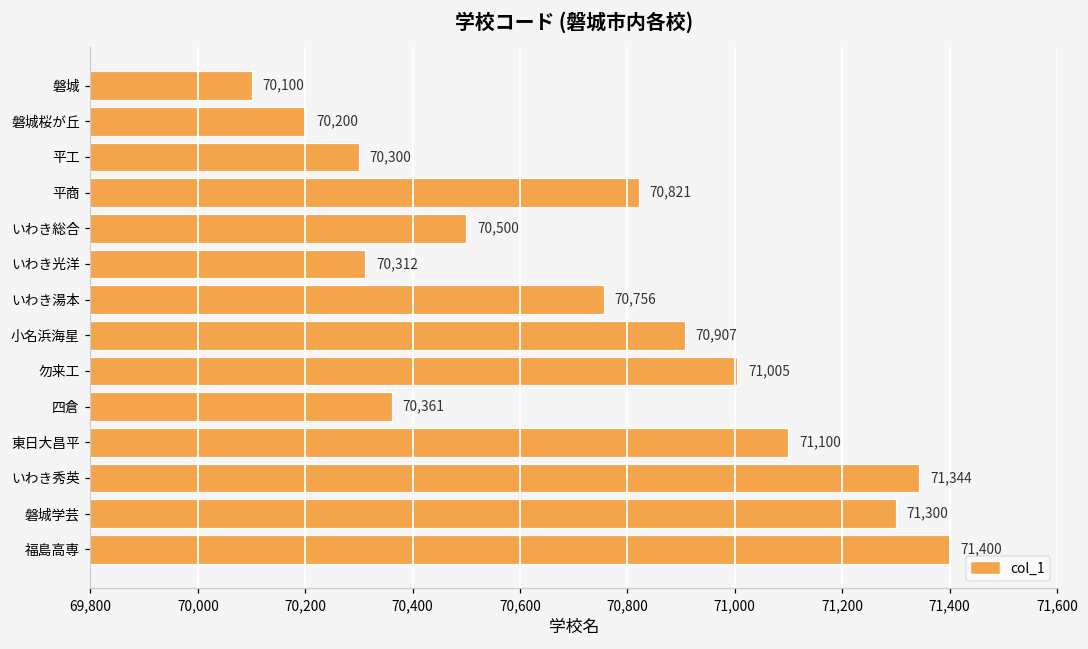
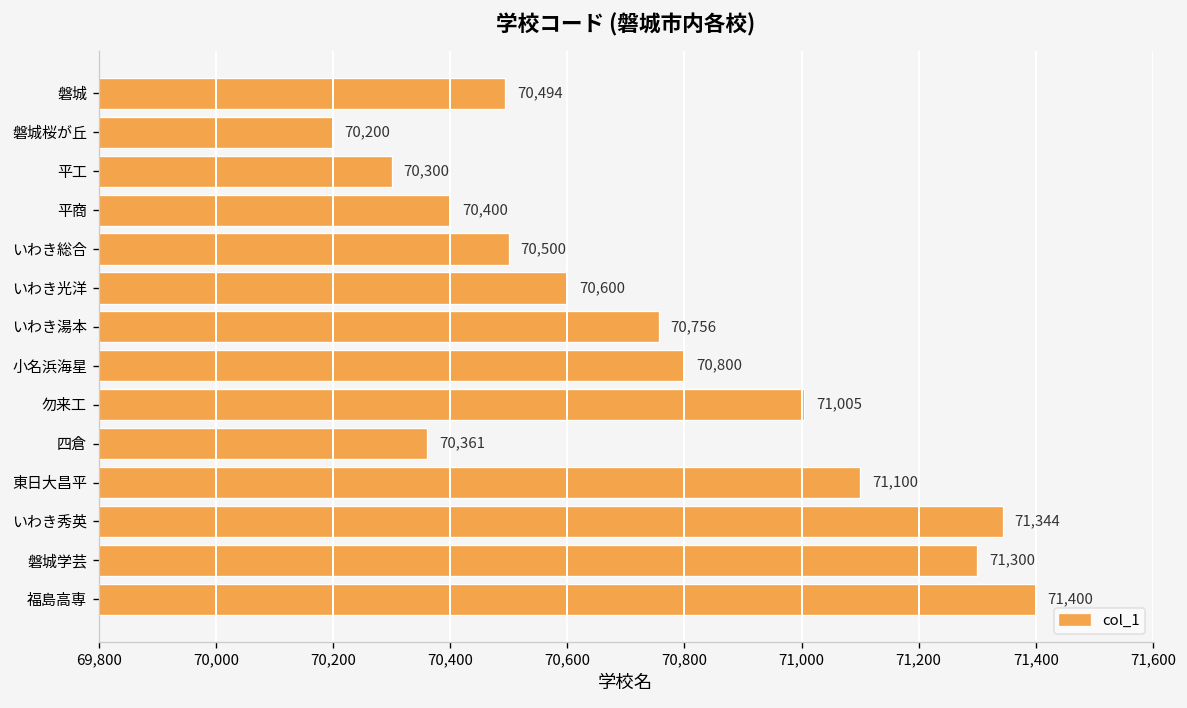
  {
-   "磐城": "70,100",
+   "磐城": "70,494",
    "磐城桜が丘": "70,200",
    "平工": "70,300",
-   "平商": "70,821",
+   "平商": "70,400",
    "いわき総合": "70,500",
-   "いわき光洋": "70,312",
+   "いわき光洋": "70,600",
    "いわき湯本": "70,756",
-   "小名浜海星": "70,907",
+   "小名浜海星": "70,800",
    "勿来工": "71,005",
    "四倉": "70,361",
    "東日大昌平": "71,100",
    "いわき秀英": "71,344",
    "磐城学芸": "71,300"
  }
